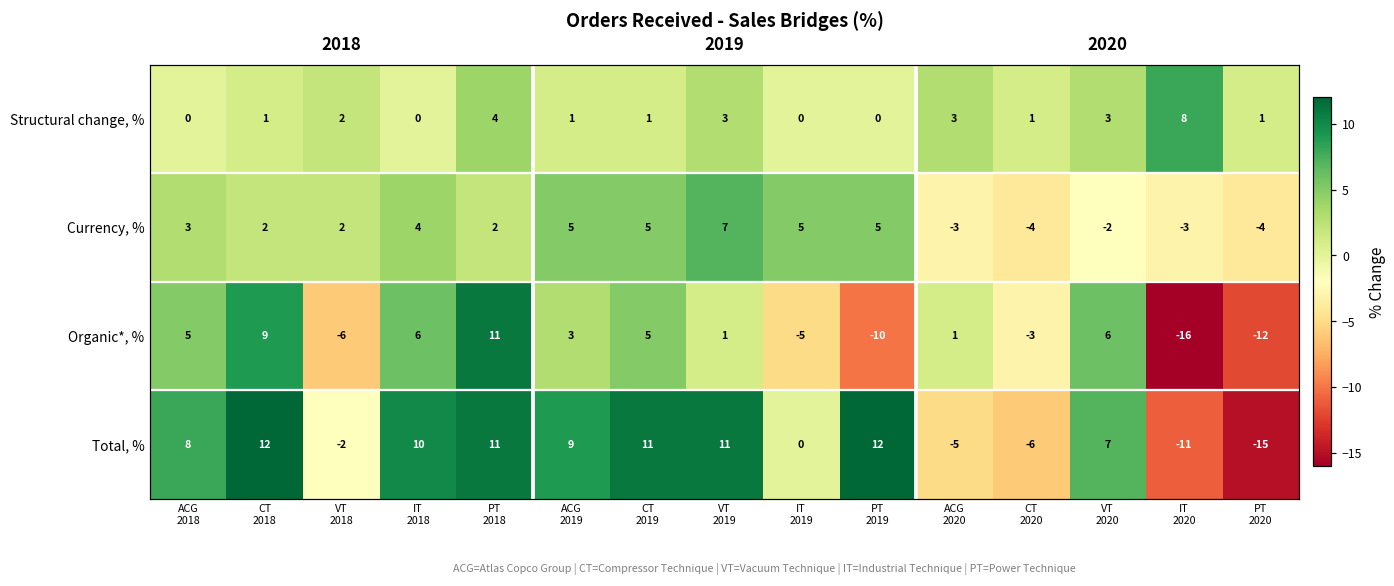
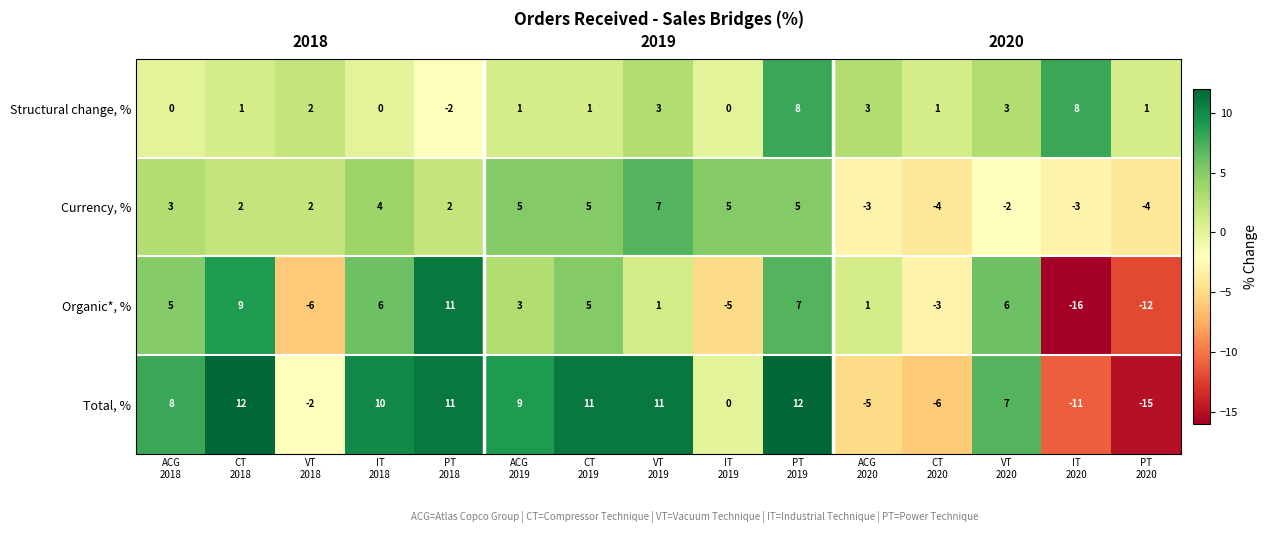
  {
    "Structural change, %": {
      "ACG 2018": 0,
      "CT 2018": 1,
      "VT 2018": 2,
      "IT 2018": 0,
-     "PT 2018": 4,
+     "PT 2018": -2,
      "ACG 2019": 1,
      "CT 2019": 1,
      "VT 2019": 3,
      "IT 2019": 0,
-     "PT 2019": 0,
+     "PT 2019": 8,
      "ACG 2020": 3,
      "CT 2020": 1,
      "VT 2020": 3,
      "IT 2020": 8,
      "PT 2020": 1
    },
    "Currency, %": {
      "ACG 2018": 3,
      "CT 2018": 2,
      "VT 2018": 2,
      "IT 2018": 4,
      "PT 2018": 2,
      "ACG 2019": 5,
      "CT 2019": 5,
      "VT 2019": 7,
      "IT 2019": 5,
      "PT 2019": 5,
      "ACG 2020": -3,
      "CT 2020": -4,
      "VT 2020": -2,
      "IT 2020": -3,
      "PT 2020": -4
    },
    "Organic*, %": {
      "ACG 2018": 5,
      "CT 2018": 9,
      "VT 2018": -6,
      "IT 2018": 6,
      "PT 2018": 11,
      "ACG 2019": 3,
      "CT 2019": 5,
      "VT 2019": 1,
      "IT 2019": -5,
-     "PT 2019": -10,
+     "PT 2019": 7,
      "ACG 2020": 1,
      "CT 2020": -3,
      "VT 2020": 6,
      "IT 2020": -16,
      "PT 2020": -12
    },
    "Total, %": {
      "ACG 2018": 8,
      "CT 2018": 12,
      "VT 2018": -2,
      "IT 2018": 10,
      "PT 2018": 11,
      "ACG 2019": 9,
      "CT 2019": 11,
      "VT 2019": 11,
      "IT 2019": 0,
      "PT 2019": 12,
      "ACG 2020": -5,
      "CT 2020": -6,
      "VT 2020": 7,
      "IT 2020": -11,
      "PT 2020": -15
    }
  }
